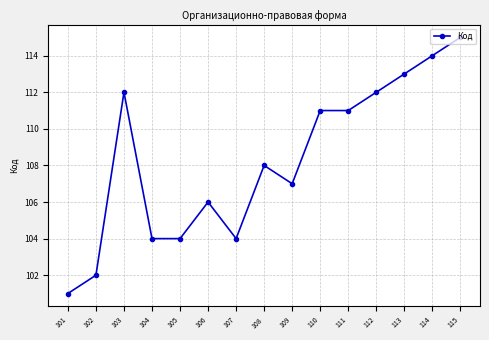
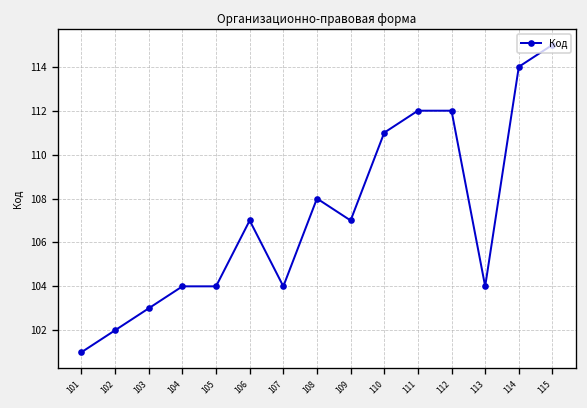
  {
    "101": 101,
    "102": 102,
-   "103": 112,
+   "103": 103,
    "104": 104,
    "105": 104,
-   "106": 106,
+   "106": 107,
    "107": 104,
    "108": 108,
    "109": 107,
    "110": 111,
-   "111": 111,
+   "111": 112,
    "112": 112,
-   "113": 113,
+   "113": 104,
    "114": 114
  }
